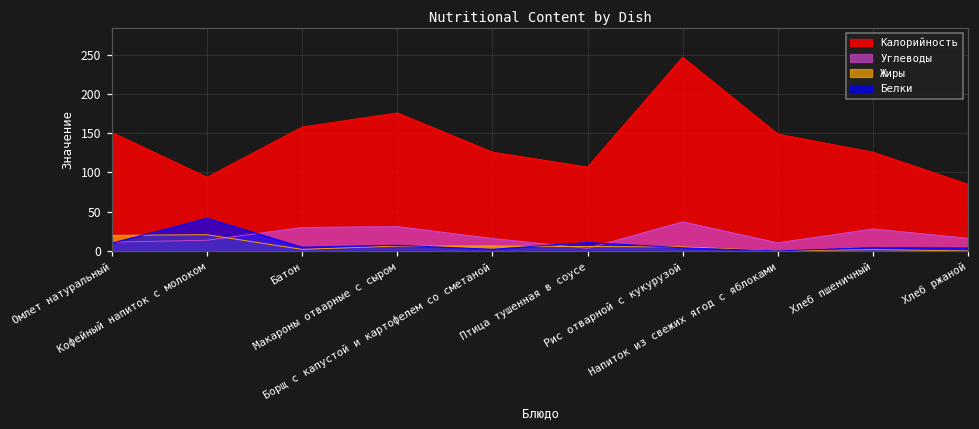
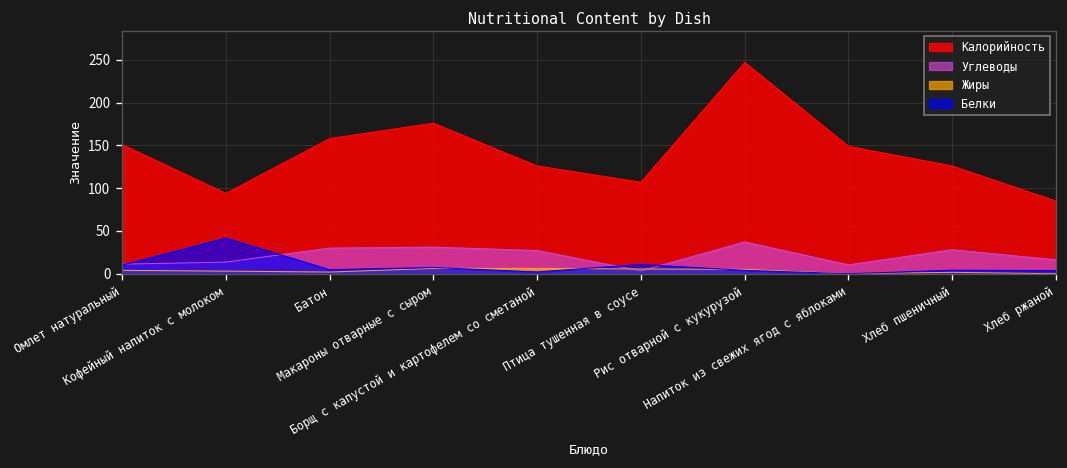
  {
    "Калорийность": {
      "Омлет натуральный": 150,
      "Кофейный напиток с молоком": 90,
      "Батон": 160,
      "Макароны отварные с сыром": 180,
      "Борщ с капустой и картофелем со сметаной": 130,
      "Птица тушенная в соусе": 110,
      "Рис отварной с кукурузой": 250,
      "Напиток из свежих ягод с яблоками": 150,
      "Хлеб пшеничный": 130,
      "Хлеб ржаной": 90
    },
    "Углеводы": {
      "Кофейный напиток с молоком": 10,
      "Батон": 30,
      "Макароны отварные с сыром": 30,
-     "Борщ с капустой и картофелем со сметаной": 20,
+     "Борщ с капустой и картофелем со сметаной": 30,
      "Рис отварной с кукурузой": 40,
      "Напиток из свежих ягод с яблоками": 10,
      "Хлеб пшеничный": 30,
      "Хлеб ржаной": 20
    },
    "Жиры": {
-     "Омлет натуральный": 20,
-     "Кофейный напиток с молоком": 20,
+     "Омлет натуральный": 0,
+     "Кофейный напиток с молоком": 0,
      "Борщ с капустой и картофелем со сметаной": 10,
      "Хлеб ржаной": 0
    },
    "Белки": {
      "Кофейный напиток с молоком": 40,
      "Борщ с капустой и картофелем со сметаной": 0,
      "Птица тушенная в соусе": 10,
      "Хлеб ржаной": 0
    }
  }
